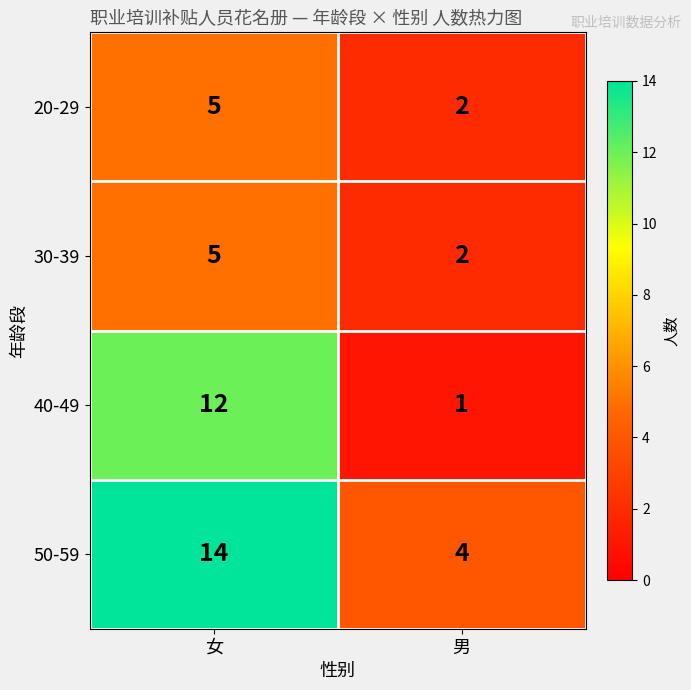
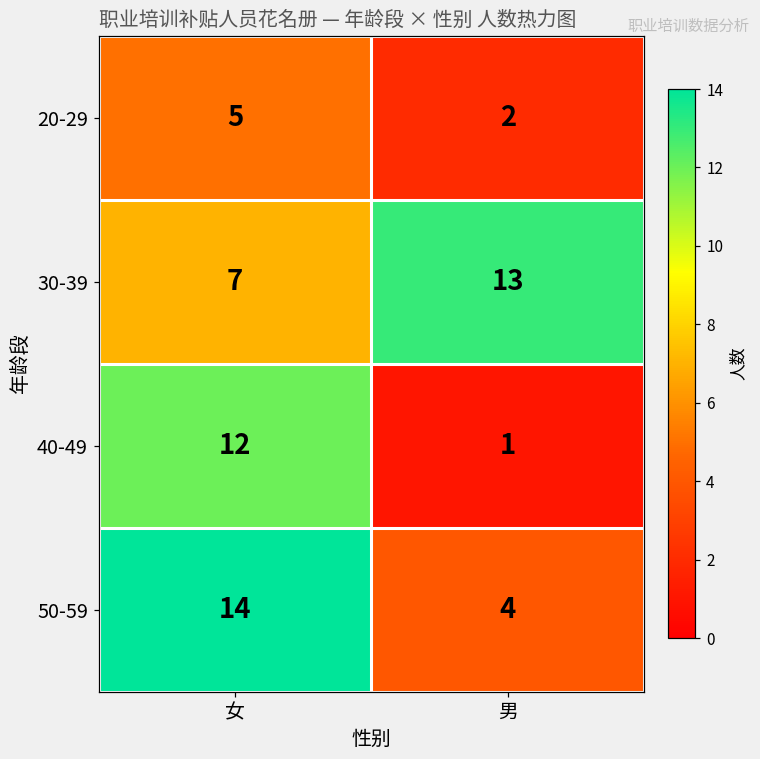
  {
    "20-29": {
      "女": 5,
      "男": 2
    },
    "30-39": {
-     "女": 5,
-     "男": 2
+     "女": 7,
+     "男": 13
    },
    "40-49": {
      "女": 12,
      "男": 1
    },
    "50-59": {
      "女": 14,
      "男": 4
    }
  }
